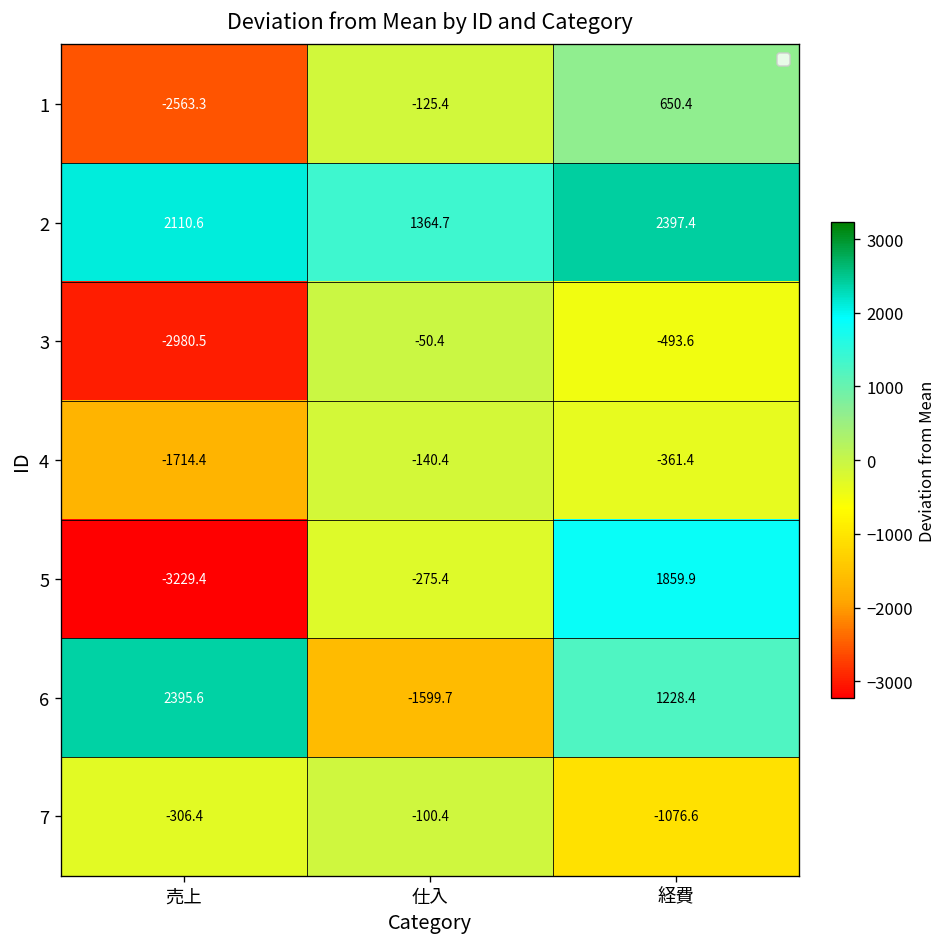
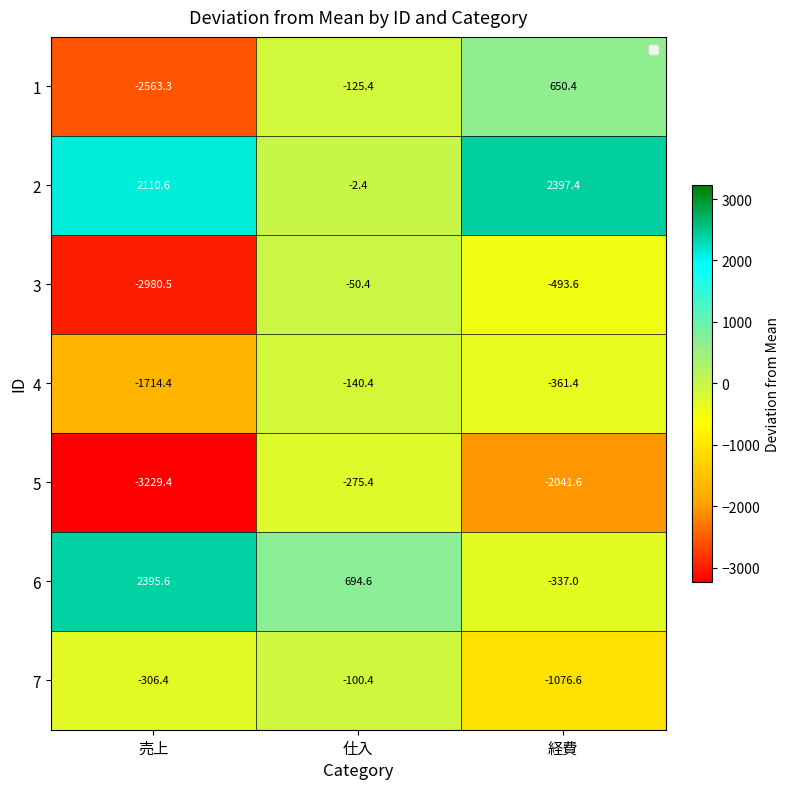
  {
    "1": {
      "売上": -2563.3,
      "仕入": -125.4,
      "経費": 650.4
    },
    "2": {
      "売上": 2110.6,
-     "仕入": 1364.7,
+     "仕入": -2.4,
      "経費": 2397.4
    },
    "3": {
      "売上": -2980.5,
      "仕入": -50.4,
      "経費": -493.6
    },
    "4": {
      "売上": -1714.4,
      "仕入": -140.4,
      "経費": -361.4
    },
    "5": {
      "売上": -3229.4,
      "仕入": -275.4,
-     "経費": 1859.9
+     "経費": -2041.6
    },
    "6": {
      "売上": 2395.6,
-     "仕入": -1599.7,
-     "経費": 1228.4
+     "仕入": 694.6,
+     "経費": -337.0
    },
    "7": {
      "売上": -306.4,
      "仕入": -100.4,
      "経費": -1076.6
    }
  }
